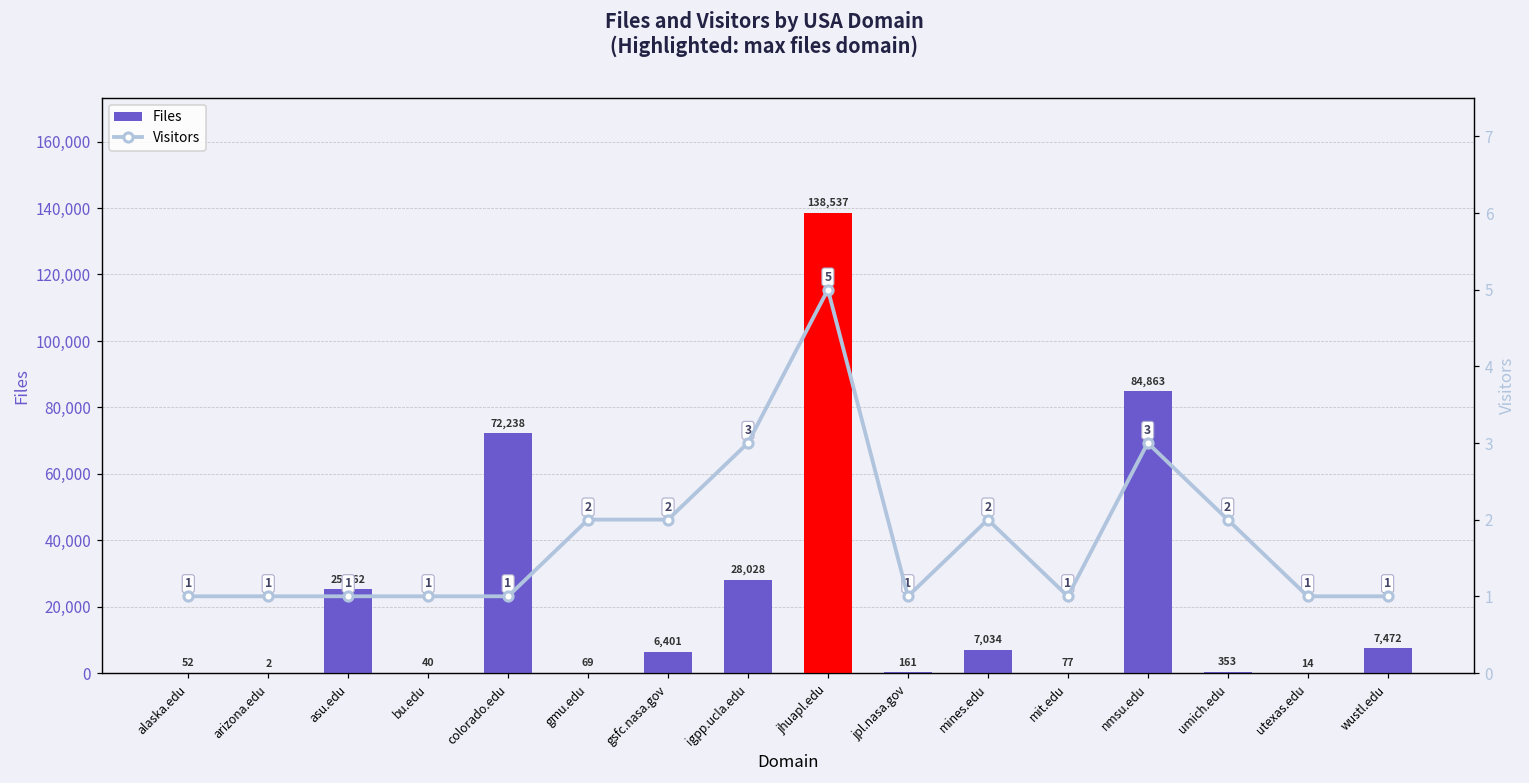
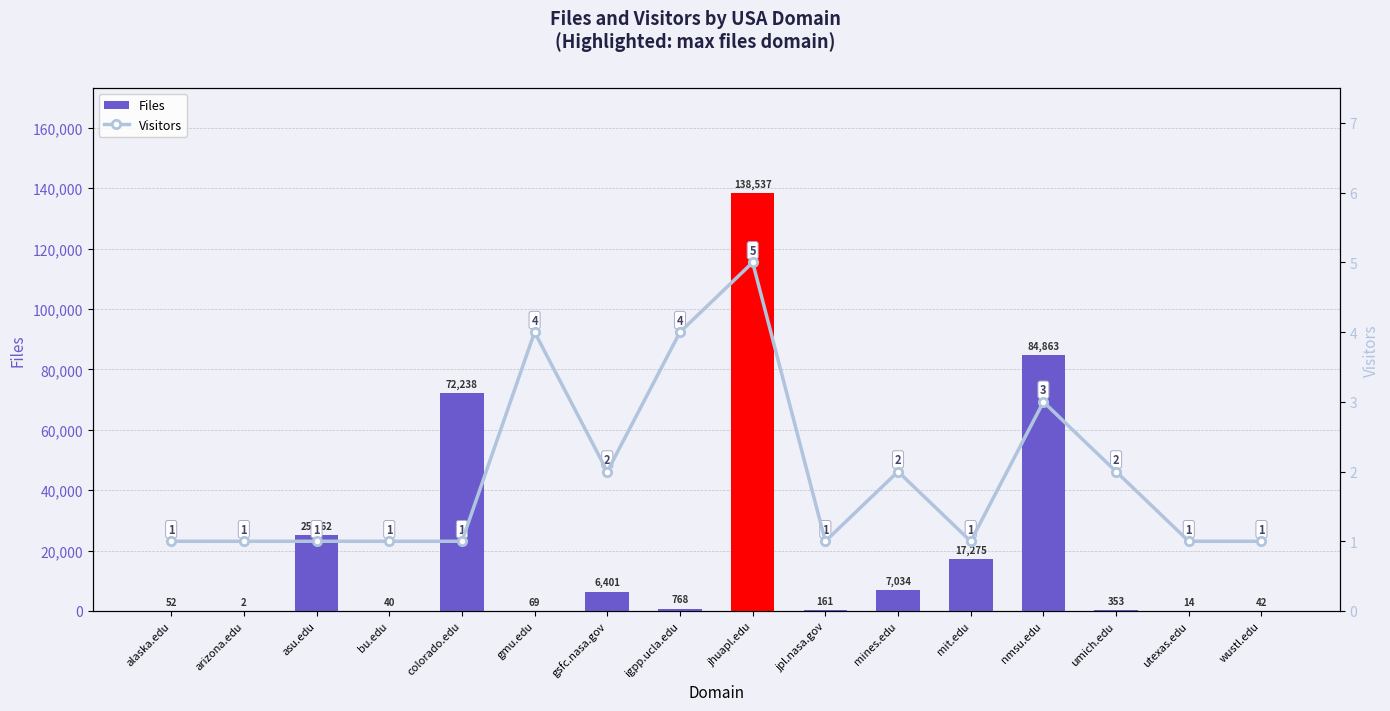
  {
    "Files": {
      "alaska.edu": "52",
      "arizona.edu": "2",
      "bu.edu": "40",
      "colorado.edu": "72,238",
      "gmu.edu": "69",
      "gsfc.nasa.gov": "6,401",
-     "igpp.ucla.edu": "28,028",
+     "igpp.ucla.edu": "768",
      "jhuapl.edu": "138,537",
      "jpl.nasa.gov": "161",
      "mines.edu": "7,034",
-     "mit.edu": "77",
+     "mit.edu": "17,275",
      "nmsu.edu": "84,863",
      "umich.edu": "353",
      "utexas.edu": "14",
-     "wustl.edu": "7,472"
+     "wustl.edu": "42"
    },
    "Visitors": {
-     "gmu.edu": "2",
-     "igpp.ucla.edu": "3"
+     "gmu.edu": "4",
+     "igpp.ucla.edu": "4"
    }
  }
